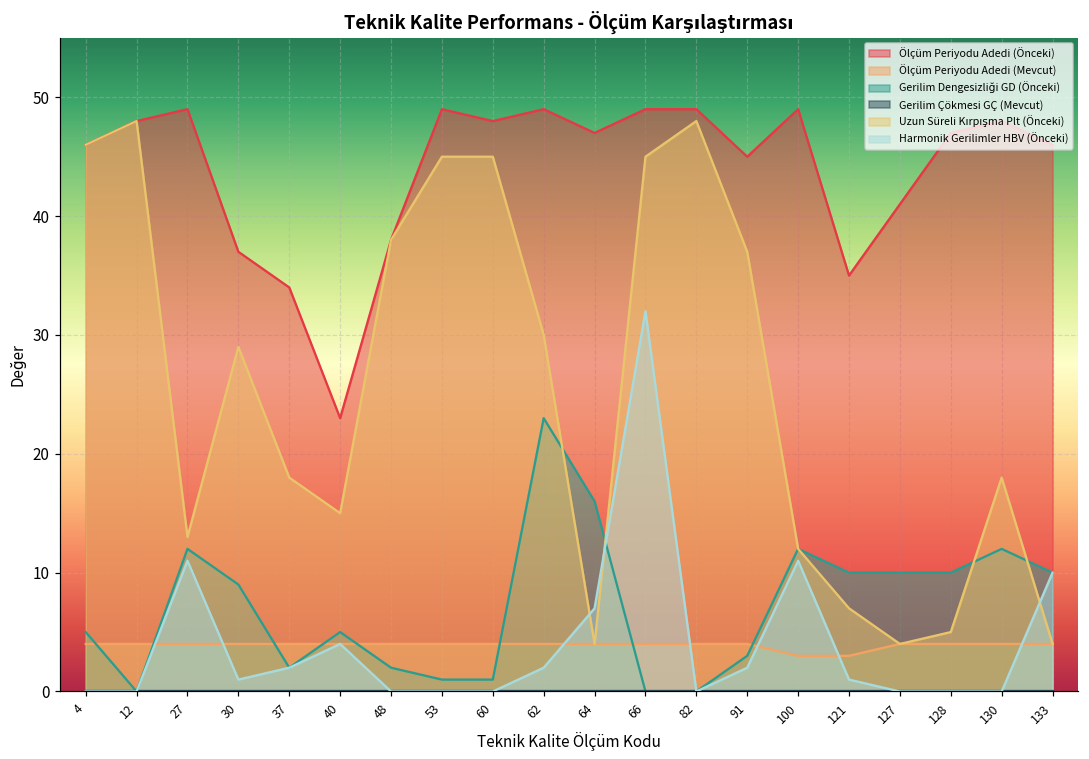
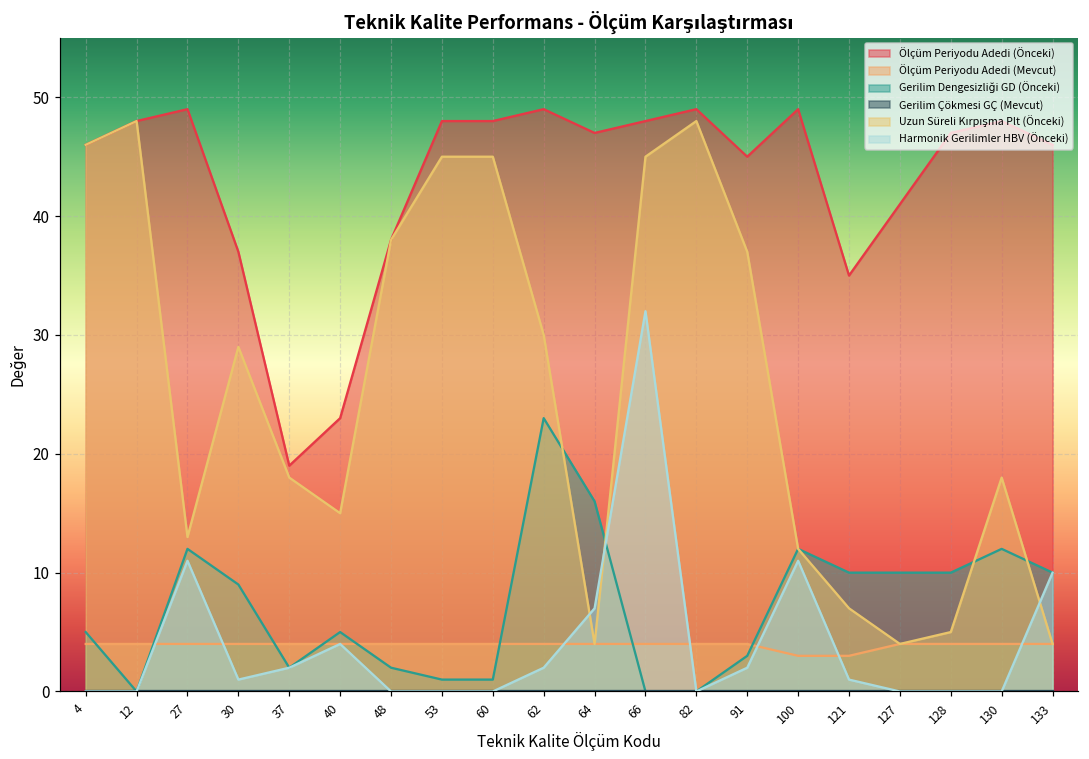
  {
    "Ölçüm Periyodu Adedi (Önceki)": {
      "27": 49,
      "30": 37,
-     "37": 34,
+     "37": 19,
      "40": 23,
-     "53": 49,
+     "53": 48,
      "60": 48,
      "62": 49,
      "64": 47,
-     "66": 49,
+     "66": 48,
      "82": 49,
      "91": 45,
      "100": 49,
      "121": 35,
      "127": 41
    },
    "Gerilim Dengesizliği GD (Önceki)": {
      "4": 5,
      "27": 12,
      "30": 9,
      "40": 5,
      "48": 2,
      "53": 1,
      "60": 1,
      "62": 23,
      "64": 16,
      "91": 3,
      "121": 10,
      "127": 10,
      "128": 10,
      "130": 12
    },
    "Gerilim Çökmesi GÇ (Mevcut)": {
      "27": 0,
      "30": 0,
      "37": 0,
      "40": 0,
      "62": 0,
      "64": 0,
      "91": 0,
      "100": 0,
      "121": 0,
      "133": 0
    },
    "Harmonik Gerilimler HBV (Önceki)": {
      "27": 11,
      "30": 1,
      "62": 2,
      "64": 7,
      "66": 32,
      "91": 2,
      "100": 11,
      "121": 1
    }
  }
